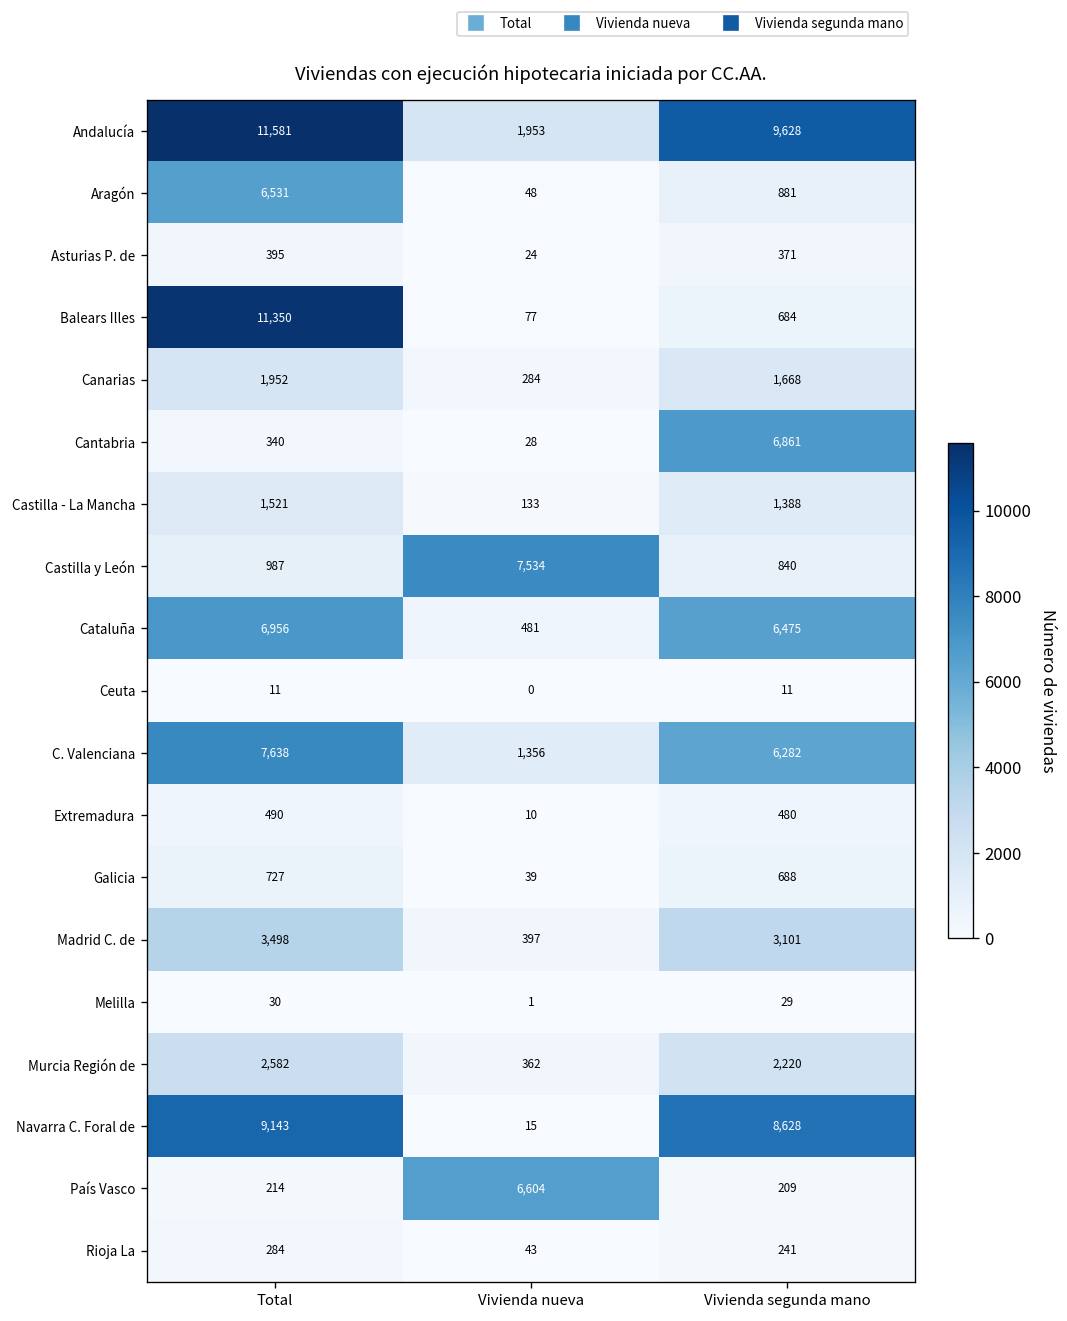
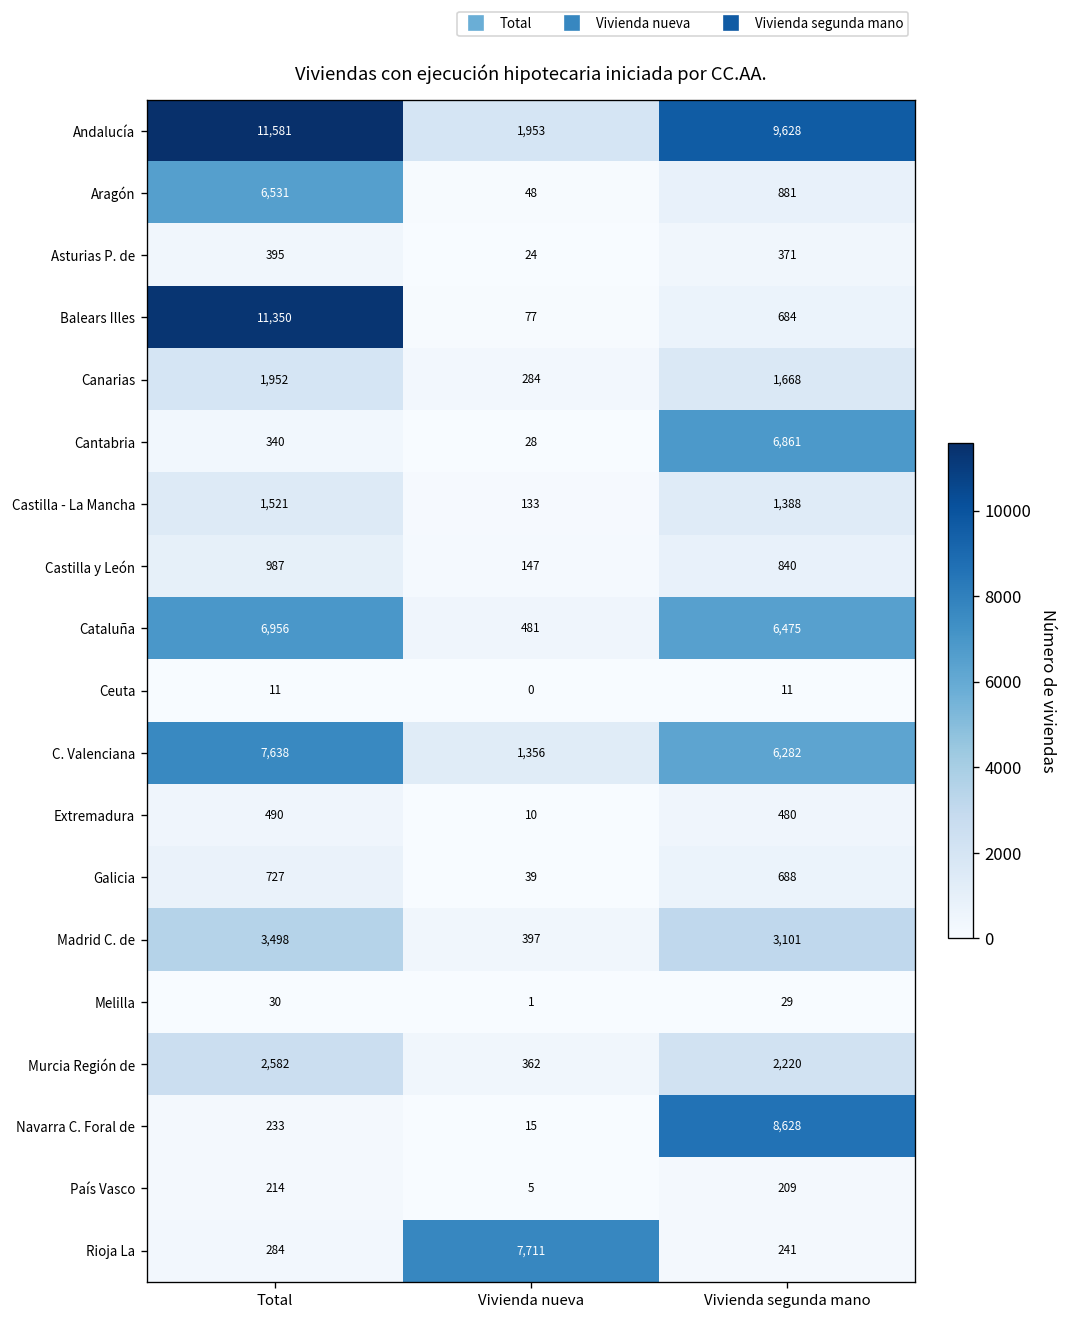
  {
    "Andalucía": {
      "Total": "11,581",
      "Vivienda nueva": "1,953",
      "Vivienda segunda mano": "9,628"
    },
    "Aragón": {
      "Total": "6,531",
      "Vivienda nueva": "48",
      "Vivienda segunda mano": "881"
    },
    "Asturias P. de": {
      "Total": "395",
      "Vivienda nueva": "24",
      "Vivienda segunda mano": "371"
    },
    "Balears Illes": {
      "Total": "11,350",
      "Vivienda nueva": "77",
      "Vivienda segunda mano": "684"
    },
    "Canarias": {
      "Total": "1,952",
      "Vivienda nueva": "284",
      "Vivienda segunda mano": "1,668"
    },
    "Cantabria": {
      "Total": "340",
      "Vivienda nueva": "28",
      "Vivienda segunda mano": "6,861"
    },
    "Castilla - La Mancha": {
      "Total": "1,521",
      "Vivienda nueva": "133",
      "Vivienda segunda mano": "1,388"
    },
    "Castilla y León": {
      "Total": "987",
-     "Vivienda nueva": "7,534",
+     "Vivienda nueva": "147",
      "Vivienda segunda mano": "840"
    },
    "Cataluña": {
      "Total": "6,956",
      "Vivienda nueva": "481",
      "Vivienda segunda mano": "6,475"
    },
    "Ceuta": {
      "Total": "11",
      "Vivienda nueva": "0",
      "Vivienda segunda mano": "11"
    },
    "C. Valenciana": {
      "Total": "7,638",
      "Vivienda nueva": "1,356",
      "Vivienda segunda mano": "6,282"
    },
    "Extremadura": {
      "Total": "490",
      "Vivienda nueva": "10",
      "Vivienda segunda mano": "480"
    },
    "Galicia": {
      "Total": "727",
      "Vivienda nueva": "39",
      "Vivienda segunda mano": "688"
    },
    "Madrid C. de": {
      "Total": "3,498",
      "Vivienda nueva": "397",
      "Vivienda segunda mano": "3,101"
    },
    "Melilla": {
      "Total": "30",
      "Vivienda nueva": "1",
      "Vivienda segunda mano": "29"
    },
    "Murcia Región de": {
      "Total": "2,582",
      "Vivienda nueva": "362",
      "Vivienda segunda mano": "2,220"
    },
    "Navarra C. Foral de": {
-     "Total": "9,143",
+     "Total": "233",
      "Vivienda nueva": "15",
      "Vivienda segunda mano": "8,628"
    },
    "País Vasco": {
      "Total": "214",
-     "Vivienda nueva": "6,604",
+     "Vivienda nueva": "5",
      "Vivienda segunda mano": "209"
    },
    "Rioja La": {
      "Total": "284",
-     "Vivienda nueva": "43",
+     "Vivienda nueva": "7,711",
      "Vivienda segunda mano": "241"
    }
  }
